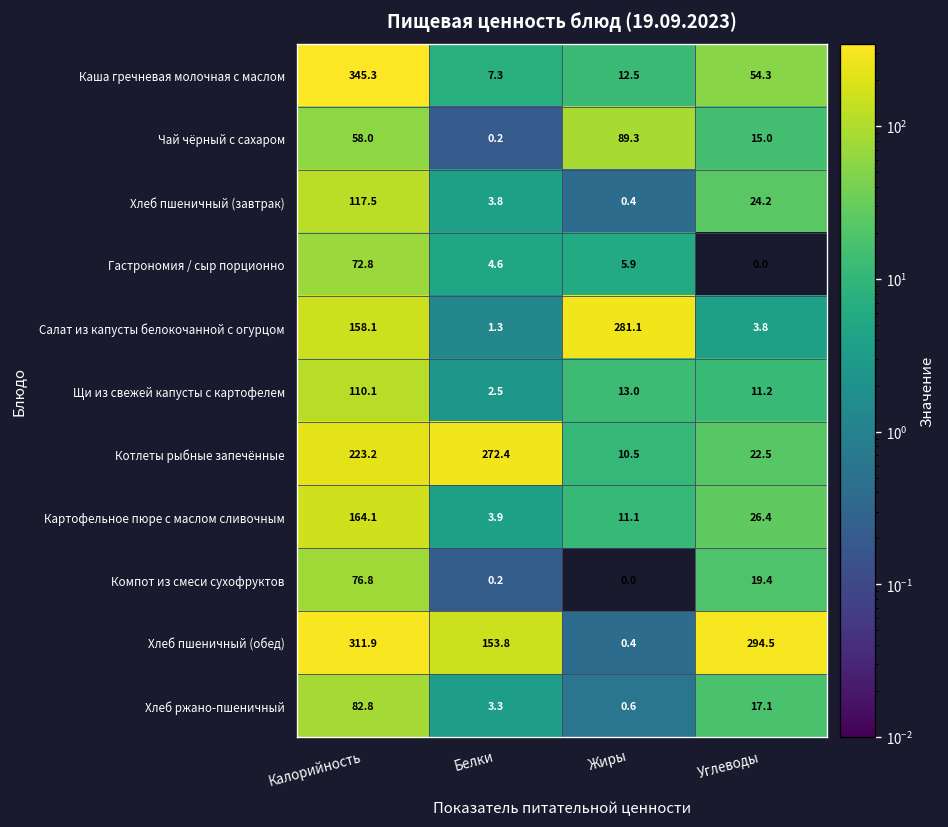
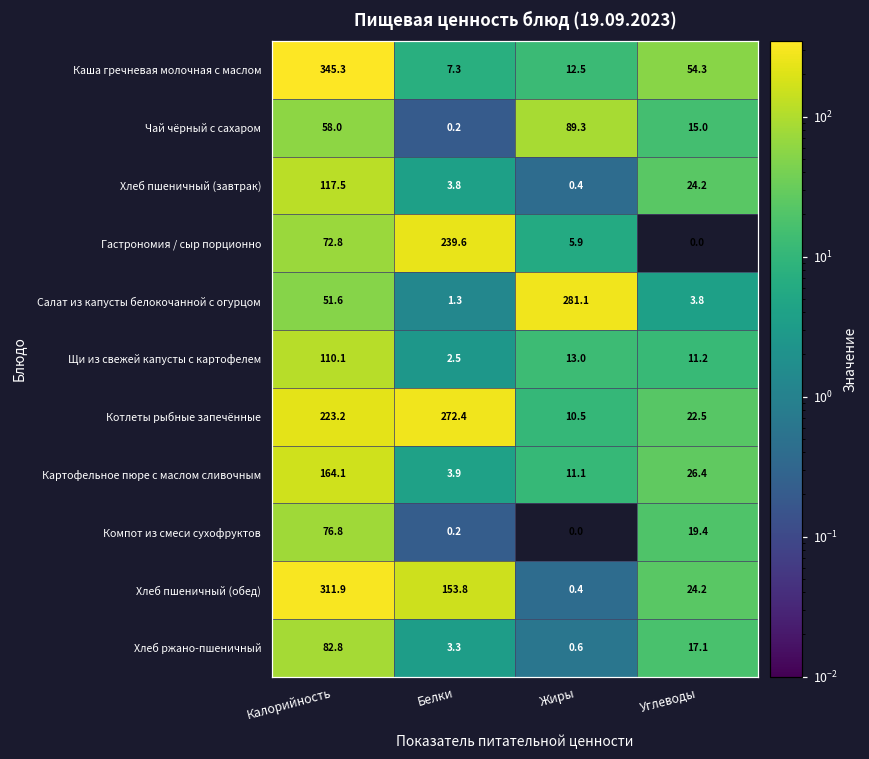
  {
    "Каша гречневая молочная с маслом": {
      "Калорийность": 345.3,
      "Белки": 7.3,
      "Жиры": 12.5,
      "Углеводы": 54.3
    },
    "Чай чёрный с сахаром": {
      "Калорийность": 58.0,
      "Белки": 0.2,
      "Жиры": 89.3,
      "Углеводы": 15.0
    },
    "Хлеб пшеничный (завтрак)": {
      "Калорийность": 117.5,
      "Белки": 3.8,
      "Жиры": 0.4,
      "Углеводы": 24.2
    },
    "Гастрономия / сыр порционно": {
      "Калорийность": 72.8,
-     "Белки": 4.6,
+     "Белки": 239.6,
      "Жиры": 5.9
    },
    "Салат из капусты белокочанной с огурцом": {
-     "Калорийность": 158.1,
+     "Калорийность": 51.6,
      "Белки": 1.3,
      "Жиры": 281.1,
      "Углеводы": 3.8
    },
    "Щи из свежей капусты с картофелем": {
      "Калорийность": 110.1,
      "Белки": 2.5,
      "Жиры": 13.0,
      "Углеводы": 11.2
    },
    "Котлеты рыбные запечённые": {
      "Калорийность": 223.2,
      "Белки": 272.4,
      "Жиры": 10.5,
      "Углеводы": 22.5
    },
    "Картофельное пюре с маслом сливочным": {
      "Калорийность": 164.1,
      "Белки": 3.9,
      "Жиры": 11.1,
      "Углеводы": 26.4
    },
    "Компот из смеси сухофруктов": {
      "Калорийность": 76.8,
      "Белки": 0.2,
      "Углеводы": 19.4
    },
    "Хлеб пшеничный (обед)": {
      "Калорийность": 311.9,
      "Белки": 153.8,
      "Жиры": 0.4,
-     "Углеводы": 294.5
+     "Углеводы": 24.2
    },
    "Хлеб ржано-пшеничный": {
      "Калорийность": 82.8,
      "Белки": 3.3,
      "Жиры": 0.6,
      "Углеводы": 17.1
    }
  }
